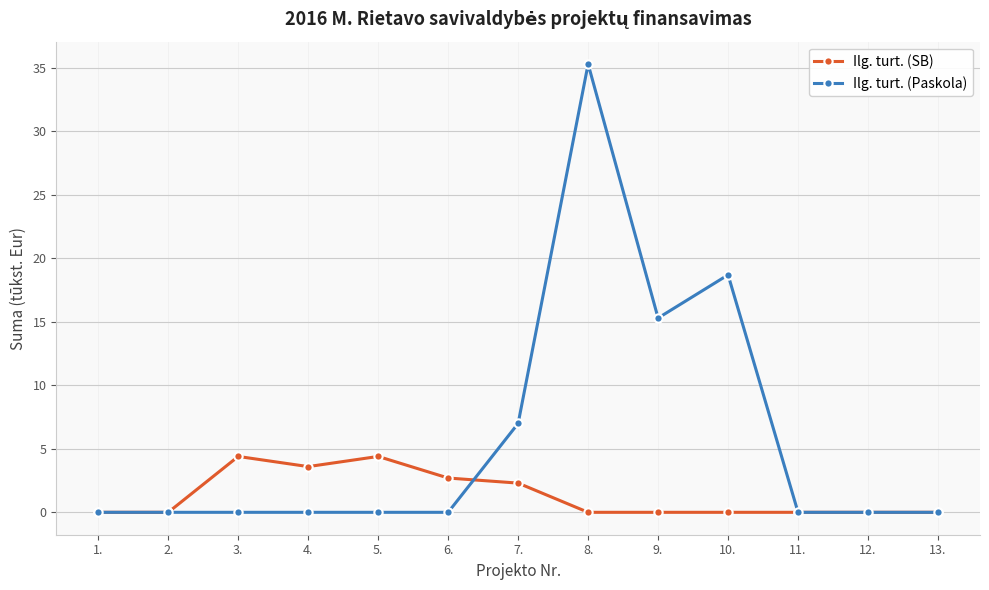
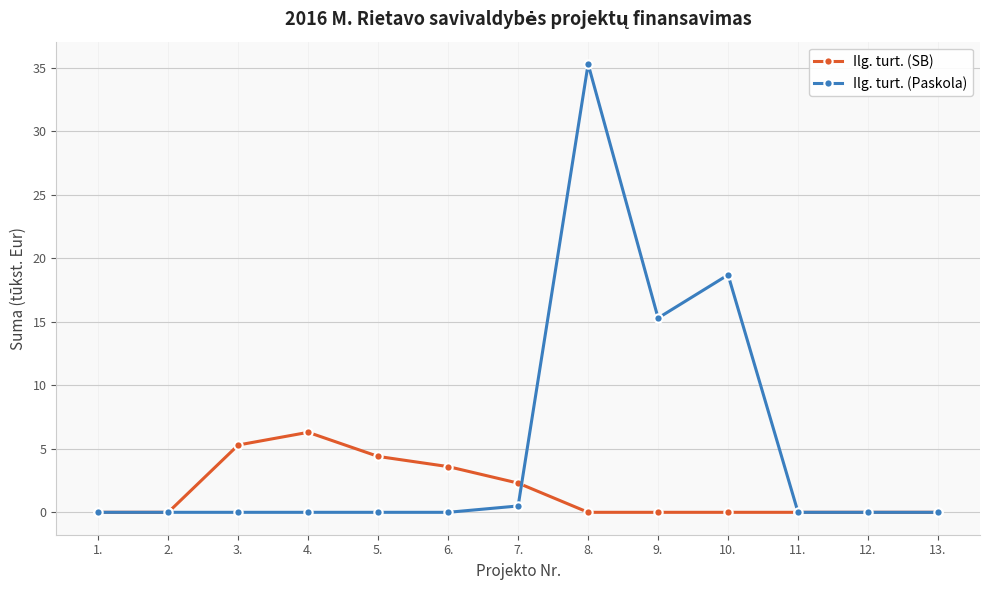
  {
    "Ilg. turt. (SB)": {
-     "3.": 4.4,
-     "4.": 3.6,
+     "3.": 5.3,
+     "4.": 6.3,
      "5.": 4.4,
-     "6.": 2.7,
+     "6.": 3.6,
      "7.": 2.3,
      "8.": 0.0,
      "9.": 0.0,
      "10.": 0.0
    },
    "Ilg. turt. (Paskola)": {
      "3.": 0.0,
      "4.": 0.0,
      "5.": 0.0,
      "6.": 0.0,
-     "7.": 7.0,
+     "7.": 0.5,
      "8.": 35.3,
      "9.": 15.3,
      "10.": 18.7
    }
  }
